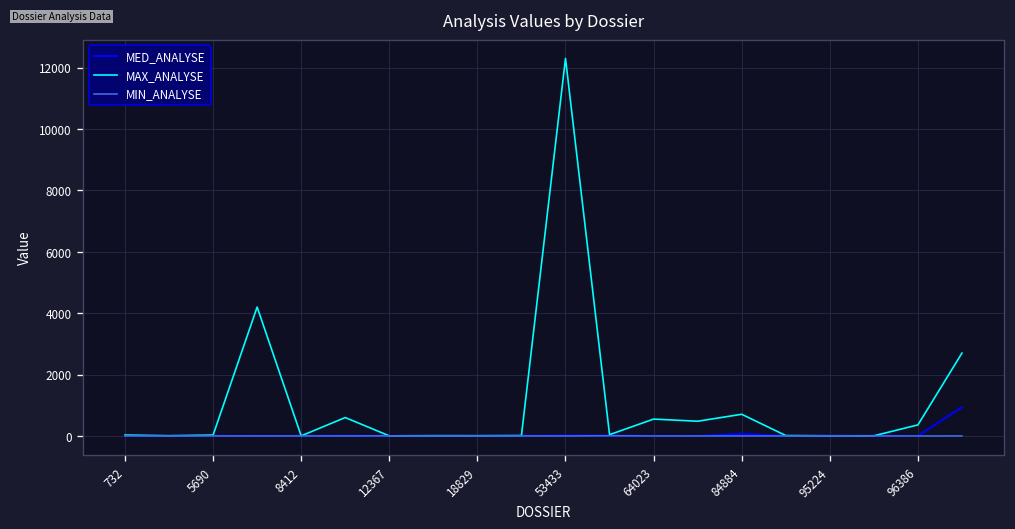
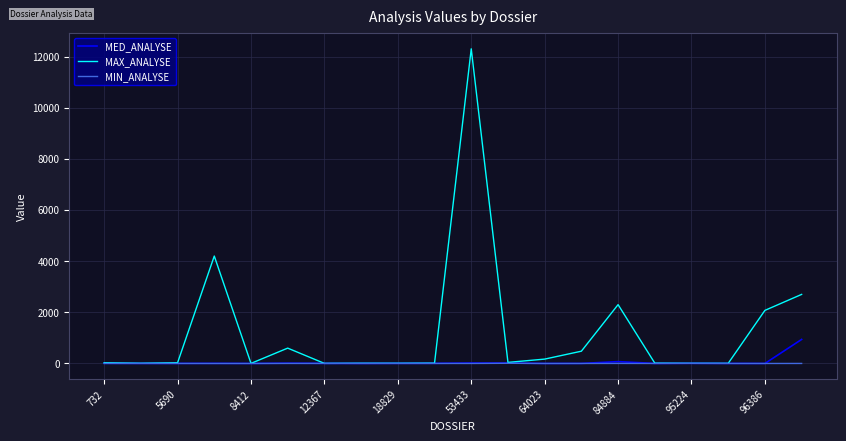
  {
    "MAX_ANALYSE": {
      "53433": 12300,
-     "64023": 600,
-     "84884": 700,
-     "96386": 400
+     "64023": 200,
+     "84884": 2300,
+     "96386": 2100
    }
  }
